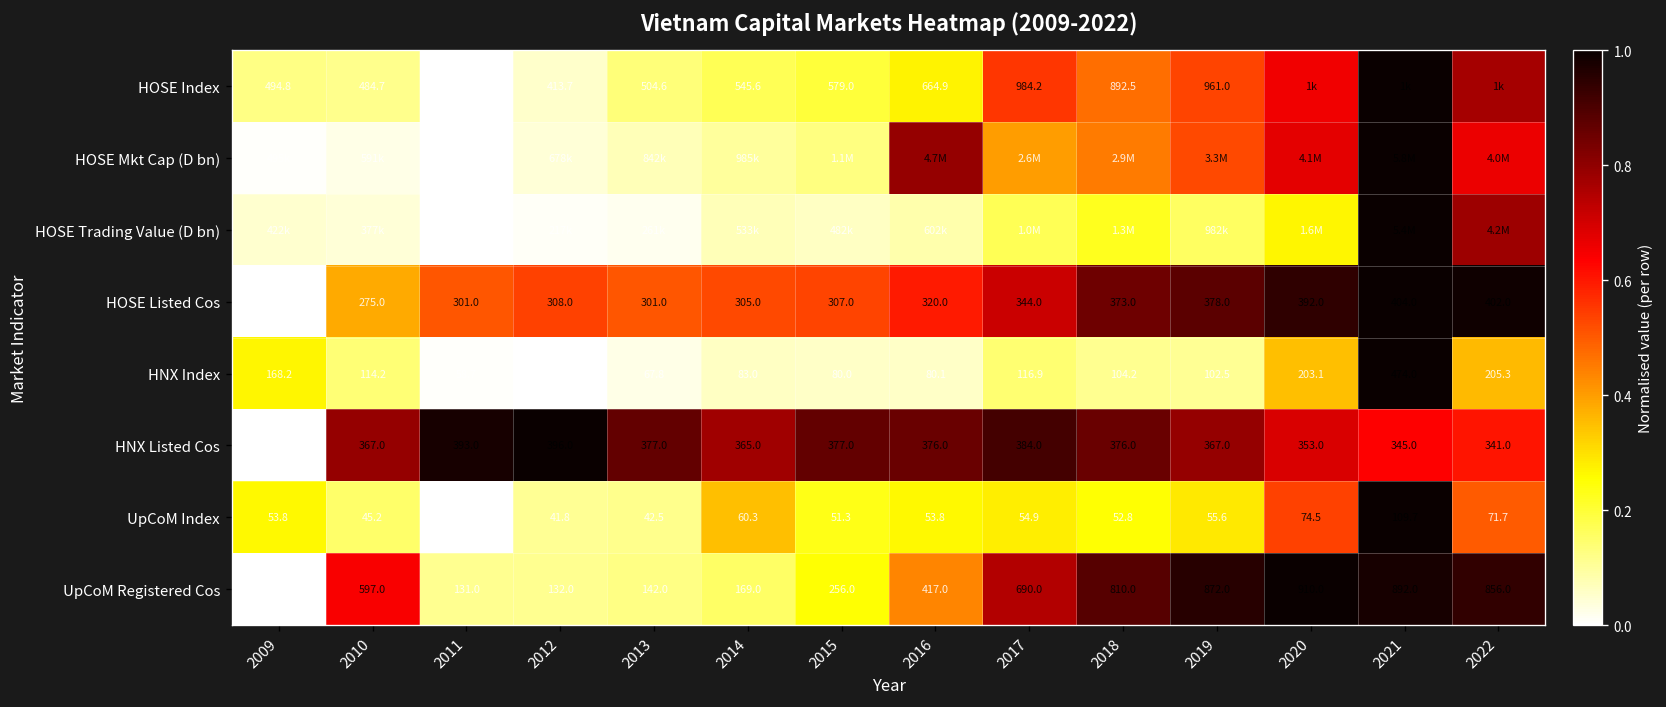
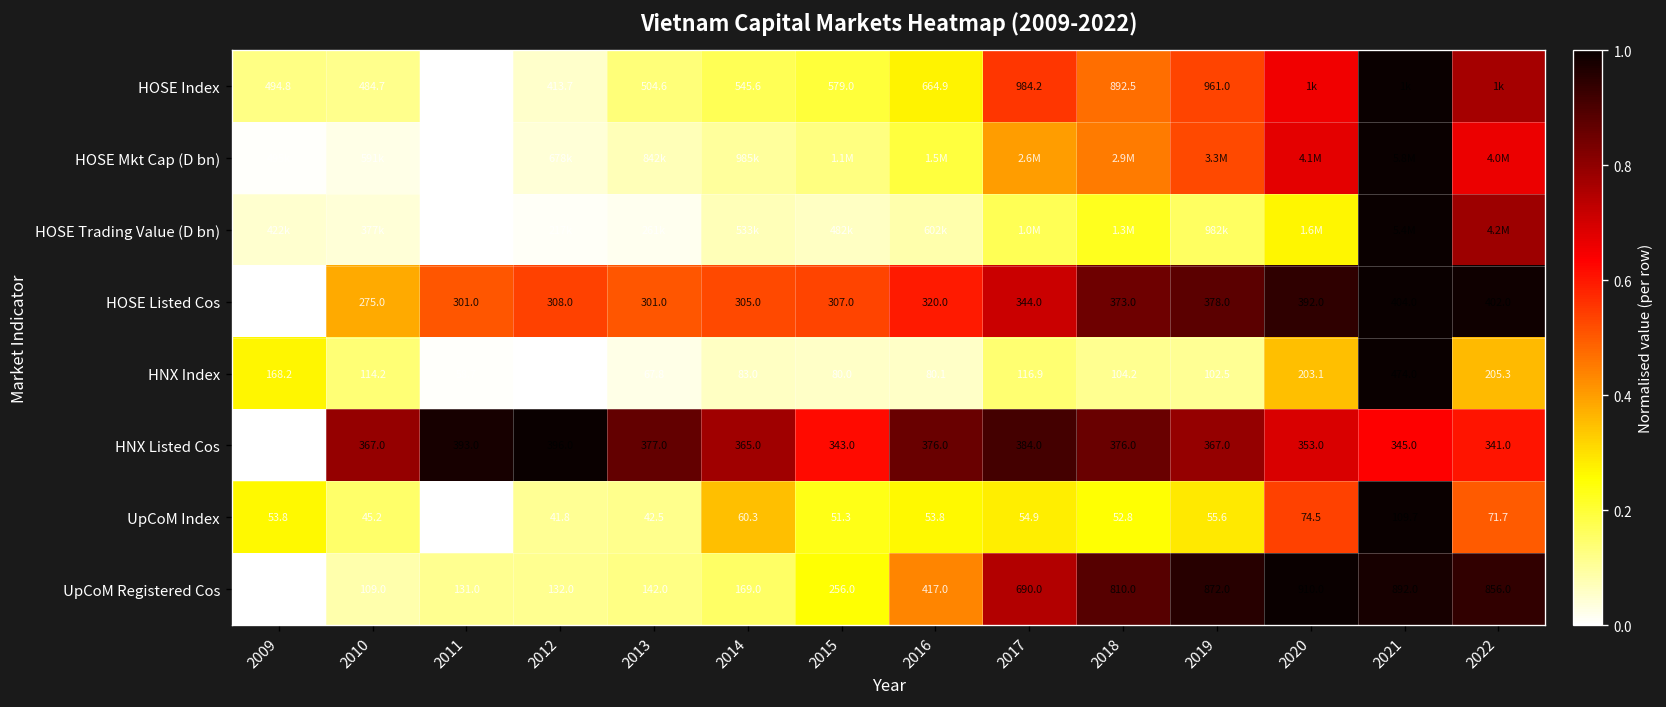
  {
    "HOSE Index": {
      "2009": "494.8",
      "2010": "484.7",
      "2012": "413.7",
      "2013": "504.6",
      "2014": "545.6",
      "2015": "579.0",
      "2016": "664.9",
      "2017": "984.2",
      "2018": "892.5",
      "2019": "961.0",
      "2020": "1k",
      "2022": "1k"
    },
    "HOSE Mkt Cap (D bn)": {
      "2013": "842k",
      "2014": "985k",
      "2015": "1.1M",
-     "2016": "4.7M",
+     "2016": "1.5M",
      "2017": "2.6M",
      "2018": "2.9M",
      "2019": "3.3M",
      "2020": "4.1M",
      "2022": "4.0M"
    },
    "HOSE Trading Value (D bn)": {
      "2009": "422k",
      "2014": "533k",
      "2015": "482k",
      "2016": "602k",
      "2017": "1.0M",
      "2018": "1.3M",
      "2019": "982k",
      "2020": "1.6M",
      "2022": "4.2M"
    },
    "HOSE Listed Cos": {
      "2010": "275.0",
      "2011": "301.0",
      "2012": "308.0",
      "2013": "301.0",
      "2014": "305.0",
      "2015": "307.0",
      "2016": "320.0",
      "2017": "344.0",
      "2018": "373.0",
      "2019": "378.0"
    },
    "HNX Index": {
      "2009": "168.2",
      "2010": "114.2",
      "2014": "83.0",
      "2015": "80.0",
      "2016": "80.1",
      "2017": "116.9",
      "2018": "104.2",
      "2019": "102.5",
      "2020": "203.1",
      "2022": "205.3"
    },
    "HNX Listed Cos": {
      "2010": "367.0",
      "2013": "377.0",
      "2014": "365.0",
-     "2015": "377.0",
+     "2015": "343.0",
      "2016": "376.0",
      "2017": "384.0",
      "2018": "376.0",
      "2019": "367.0",
      "2020": "353.0",
      "2021": "345.0",
      "2022": "341.0"
    },
    "UpCoM Index": {
      "2009": "53.8",
      "2010": "45.2",
      "2012": "41.8",
      "2013": "42.5",
      "2014": "60.3",
      "2015": "51.3",
      "2016": "53.8",
      "2017": "54.9",
      "2018": "52.8",
      "2019": "55.6",
      "2020": "74.5",
      "2022": "71.7"
    },
    "UpCoM Registered Cos": {
-     "2010": "597.0",
+     "2010": "109.0",
      "2011": "131.0",
      "2012": "132.0",
      "2013": "142.0",
      "2014": "169.0",
      "2015": "256.0",
      "2016": "417.0",
      "2017": "690.0",
      "2018": "810.0",
      "2022": "856.0"
    }
  }
